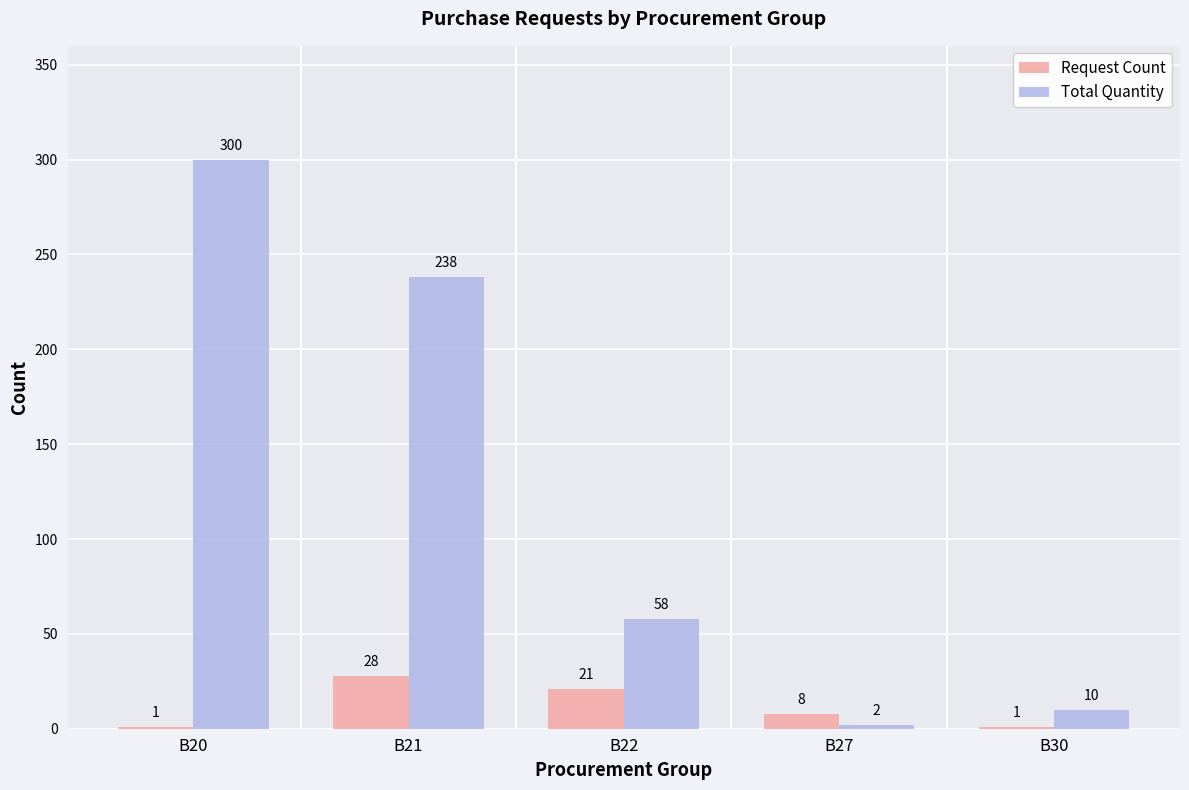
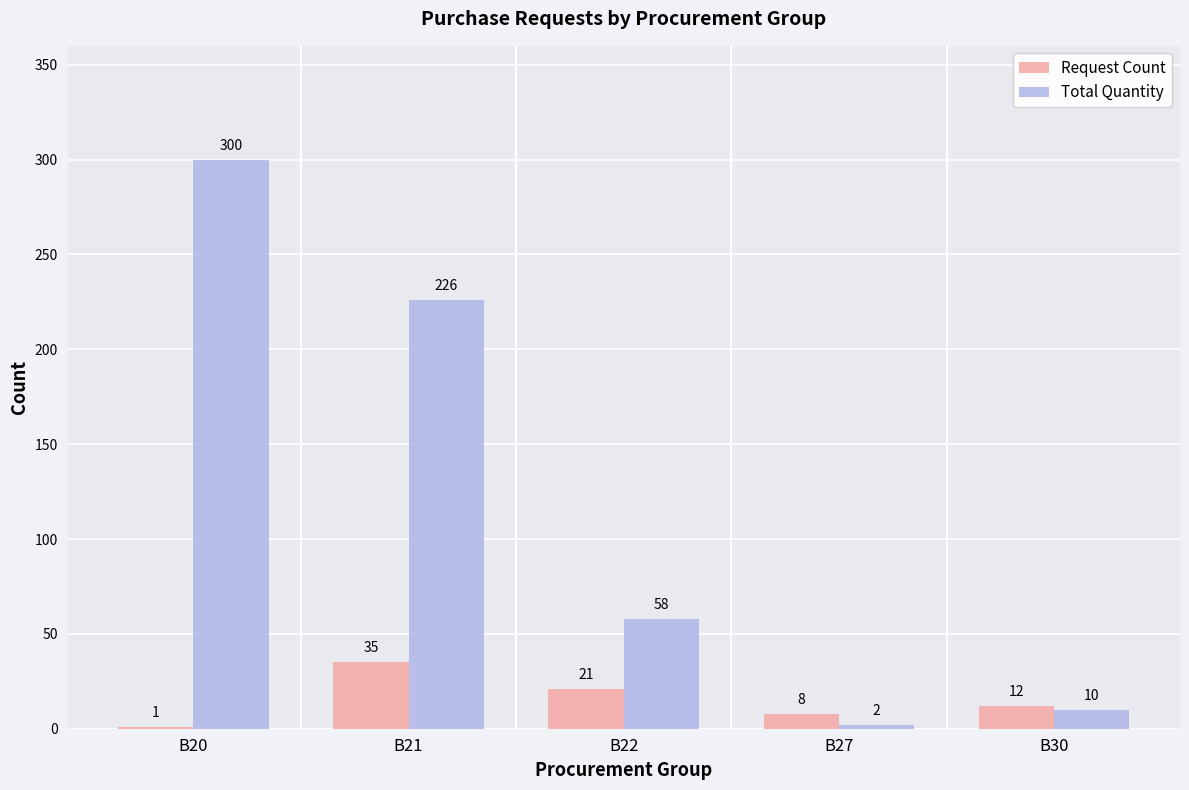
  {
    "Request Count": {
      "B20": 1,
-     "B21": 28,
+     "B21": 35,
      "B22": 21,
      "B27": 8,
-     "B30": 1
+     "B30": 12
    },
    "Total Quantity": {
      "B20": 300,
-     "B21": 238,
+     "B21": 226,
      "B22": 58,
      "B27": 2,
      "B30": 10
    }
  }
